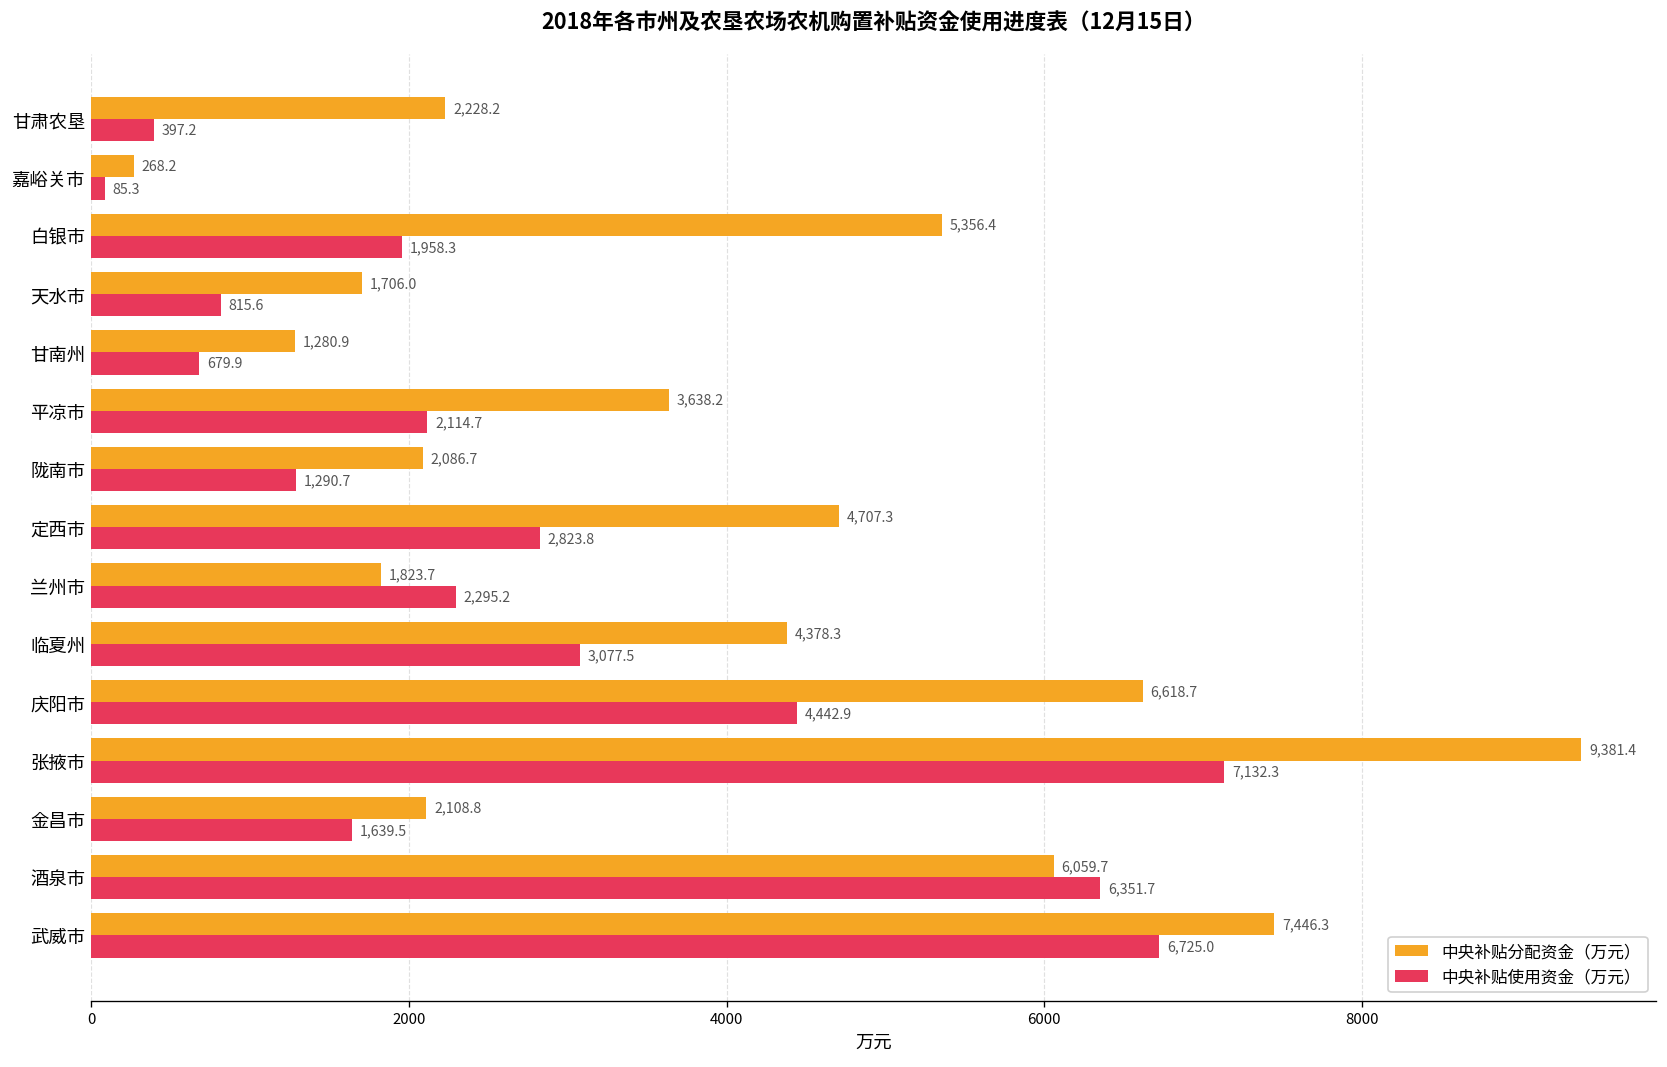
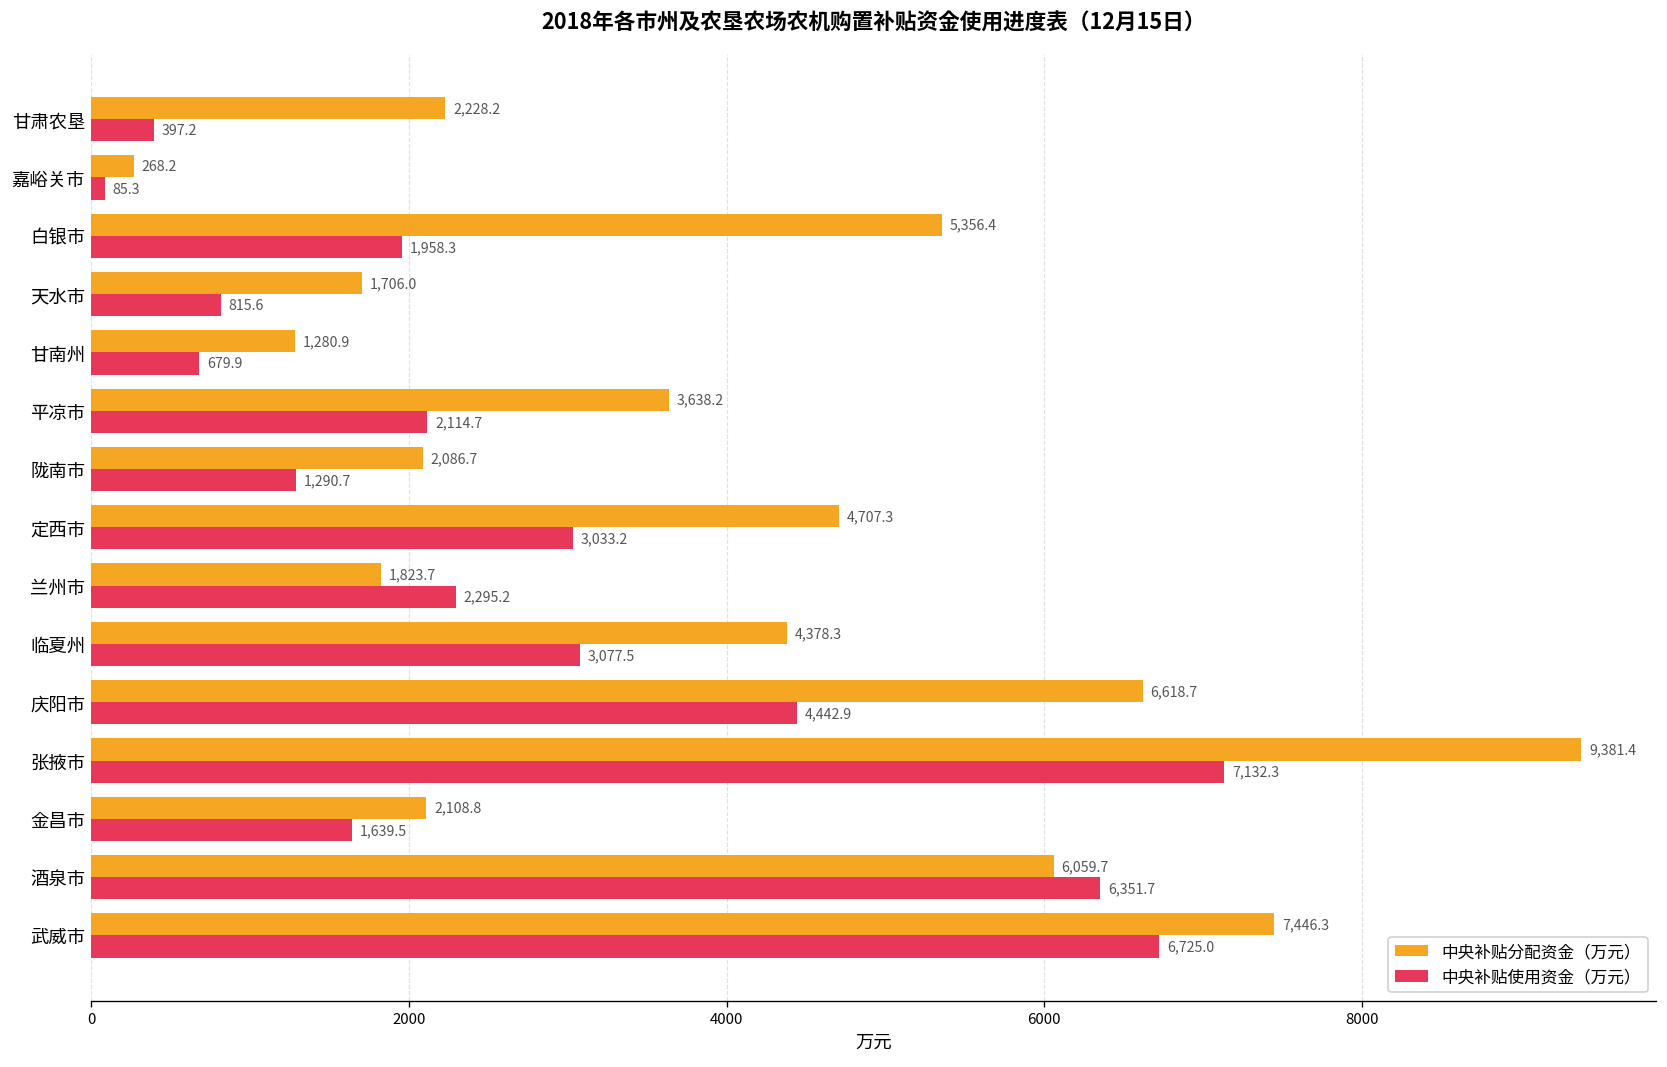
  {
    "中央补贴分配资金（万元）": {
      "甘肃农垦": "2,228.2",
      "嘉峪关市": "268.2",
      "白银市": "5,356.4",
      "天水市": "1,706.0",
      "甘南州": "1,280.9",
      "平凉市": "3,638.2",
      "陇南市": "2,086.7",
      "定西市": "4,707.3",
      "兰州市": "1,823.7",
      "临夏州": "4,378.3",
      "庆阳市": "6,618.7",
      "张掖市": "9,381.4",
      "金昌市": "2,108.8",
      "酒泉市": "6,059.7",
      "武威市": "7,446.3"
    },
    "中央补贴使用资金（万元）": {
      "甘肃农垦": "397.2",
      "嘉峪关市": "85.3",
      "白银市": "1,958.3",
      "天水市": "815.6",
      "甘南州": "679.9",
      "平凉市": "2,114.7",
      "陇南市": "1,290.7",
-     "定西市": "2,823.8",
+     "定西市": "3,033.2",
      "兰州市": "2,295.2",
      "临夏州": "3,077.5",
      "庆阳市": "4,442.9",
      "张掖市": "7,132.3",
      "金昌市": "1,639.5",
      "酒泉市": "6,351.7",
      "武威市": "6,725.0"
    }
  }
